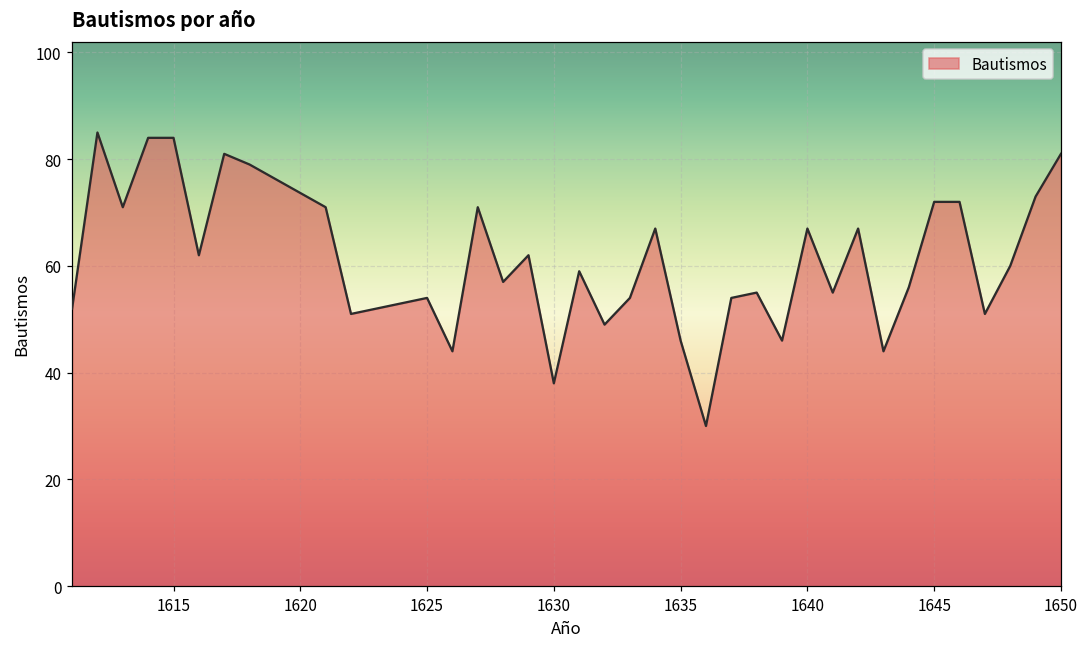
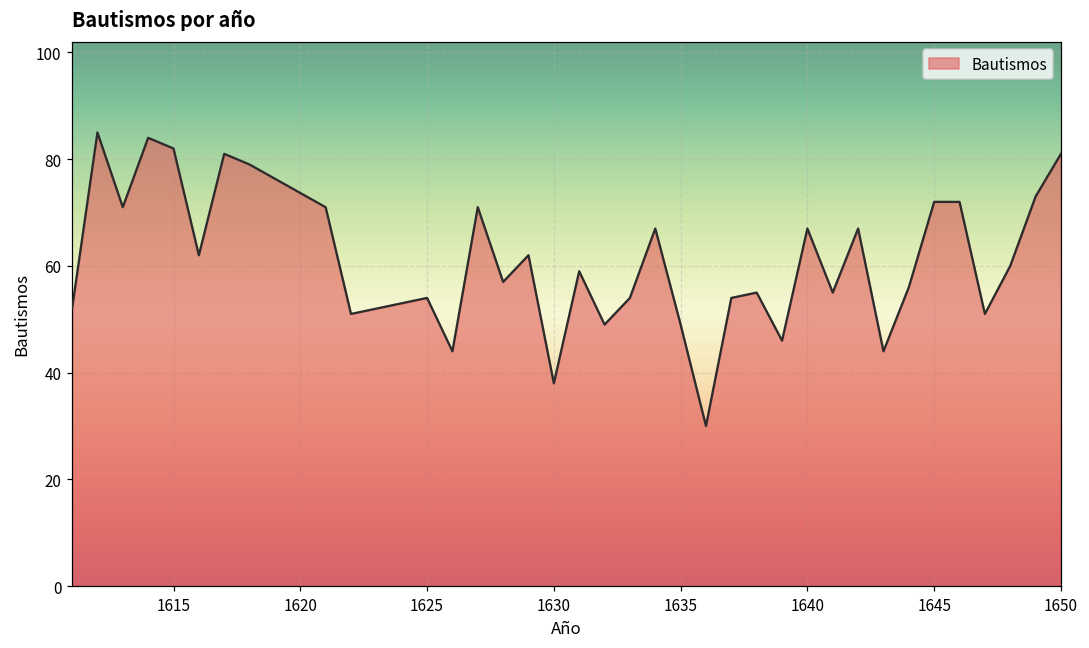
  {
-   "1615": 84,
+   "1615": 82,
    "1625": 54,
    "1630": 38,
-   "1635": 46,
+   "1635": 49,
    "1640": 67,
    "1645": 72,
    "1650": 81
  }
